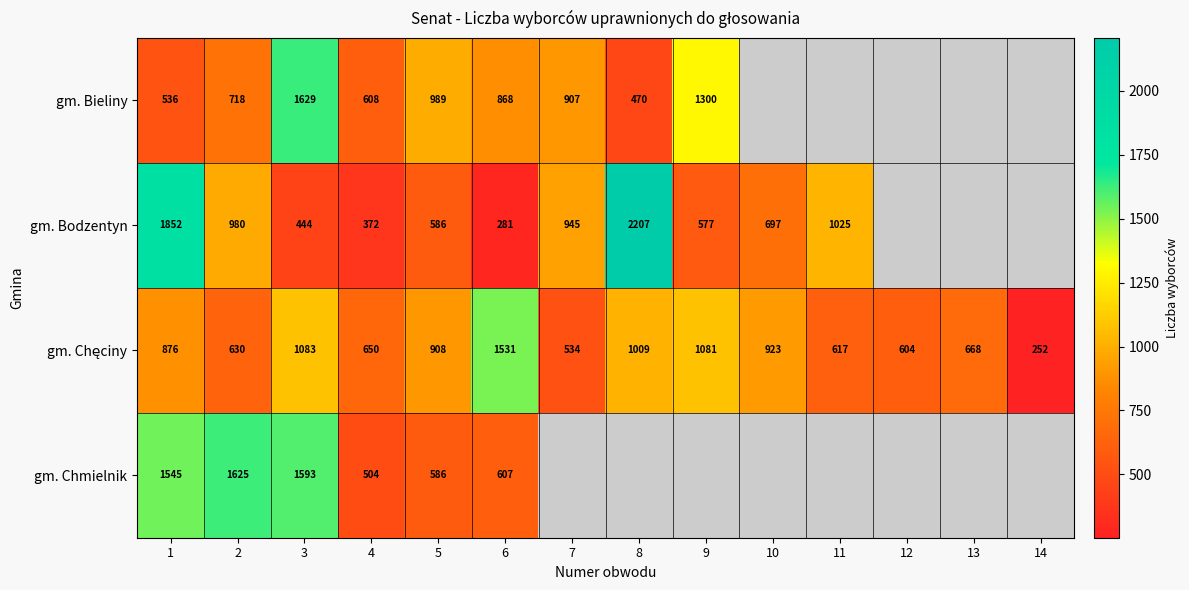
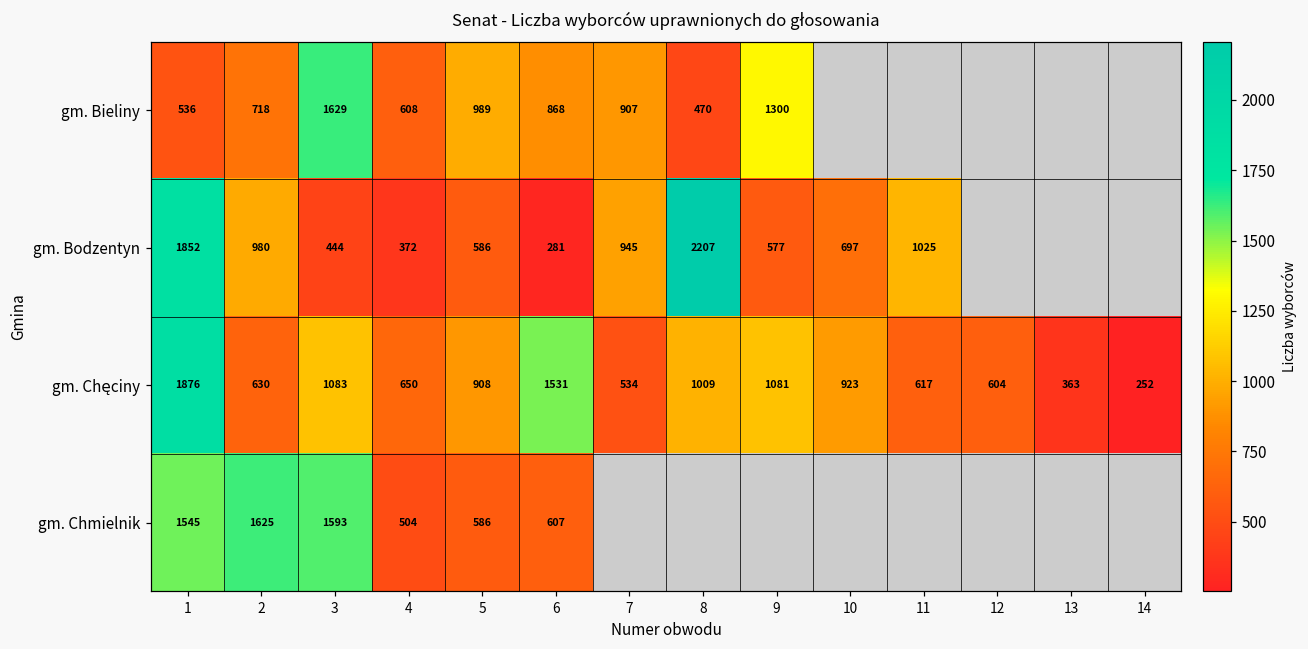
  {
    "gm. Bieliny": {
      "1": 536,
      "2": 718,
      "3": 1629,
      "4": 608,
      "5": 989,
      "6": 868,
      "7": 907,
      "8": 470,
      "9": 1300
    },
    "gm. Bodzentyn": {
      "1": 1852,
      "2": 980,
      "3": 444,
      "4": 372,
      "5": 586,
      "6": 281,
      "7": 945,
      "8": 2207,
      "9": 577,
      "10": 697,
      "11": 1025
    },
    "gm. Chęciny": {
-     "1": 876,
+     "1": 1876,
      "2": 630,
      "3": 1083,
      "4": 650,
      "5": 908,
      "6": 1531,
      "7": 534,
      "8": 1009,
      "9": 1081,
      "10": 923,
      "11": 617,
      "12": 604,
-     "13": 668,
+     "13": 363,
      "14": 252
    },
    "gm. Chmielnik": {
      "1": 1545,
      "2": 1625,
      "3": 1593,
      "4": 504,
      "5": 586,
      "6": 607
    }
  }
